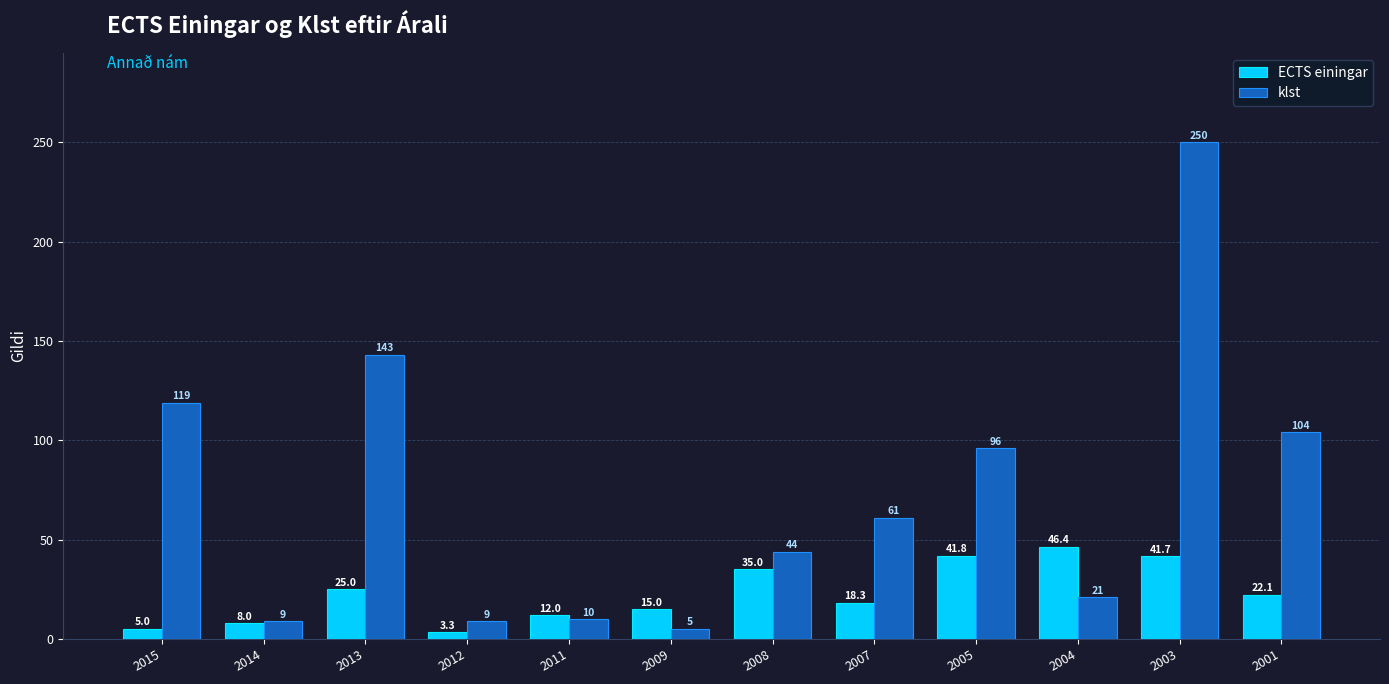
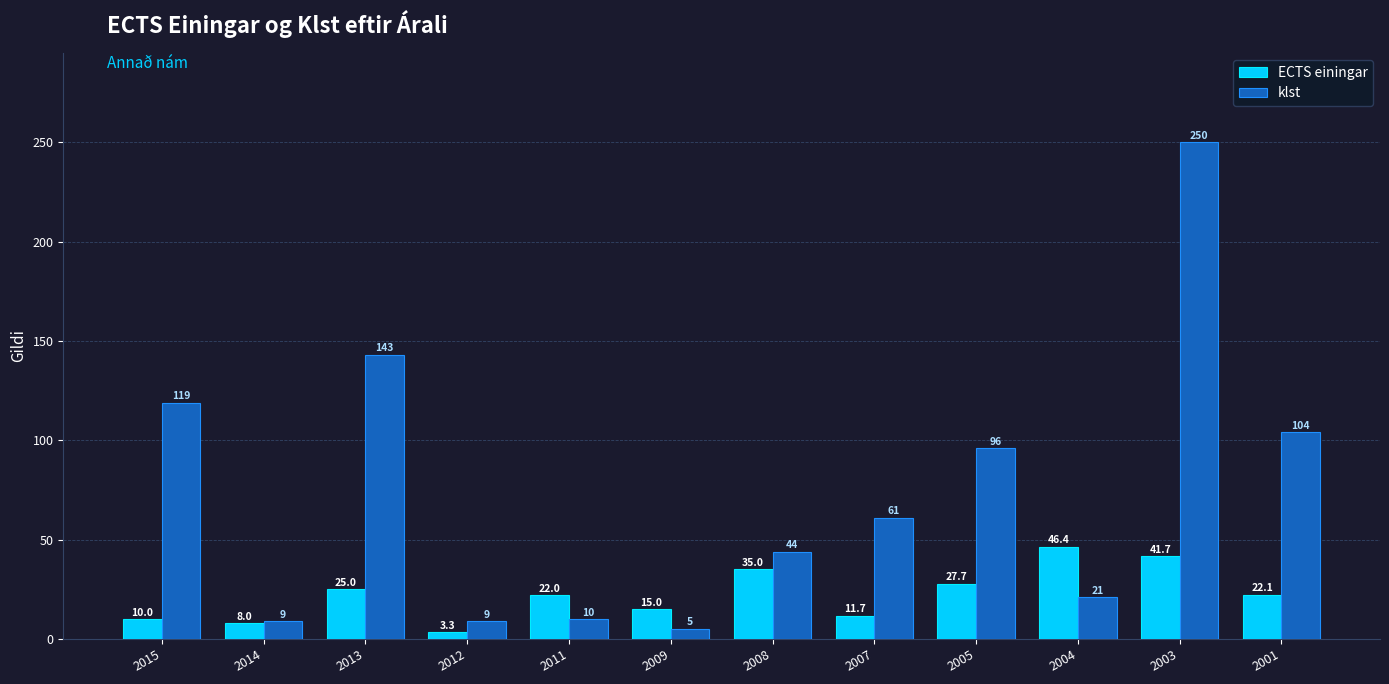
  {
    "ECTS einingar": {
-     "2015": 5.0,
+     "2015": 10.0,
      "2014": 8.0,
      "2013": 25.0,
      "2012": 3.3,
-     "2011": 12.0,
+     "2011": 22.0,
      "2009": 15.0,
      "2008": 35.0,
-     "2007": 18.3,
-     "2005": 41.8,
+     "2007": 11.7,
+     "2005": 27.7,
      "2004": 46.4,
      "2003": 41.7,
      "2001": 22.1
    },
    "klst": {
      "2015": 119,
      "2014": 9,
      "2013": 143,
      "2012": 9,
      "2011": 10,
      "2009": 5,
      "2008": 44,
      "2007": 61,
      "2005": 96,
      "2004": 21,
      "2003": 250,
      "2001": 104
    }
  }
